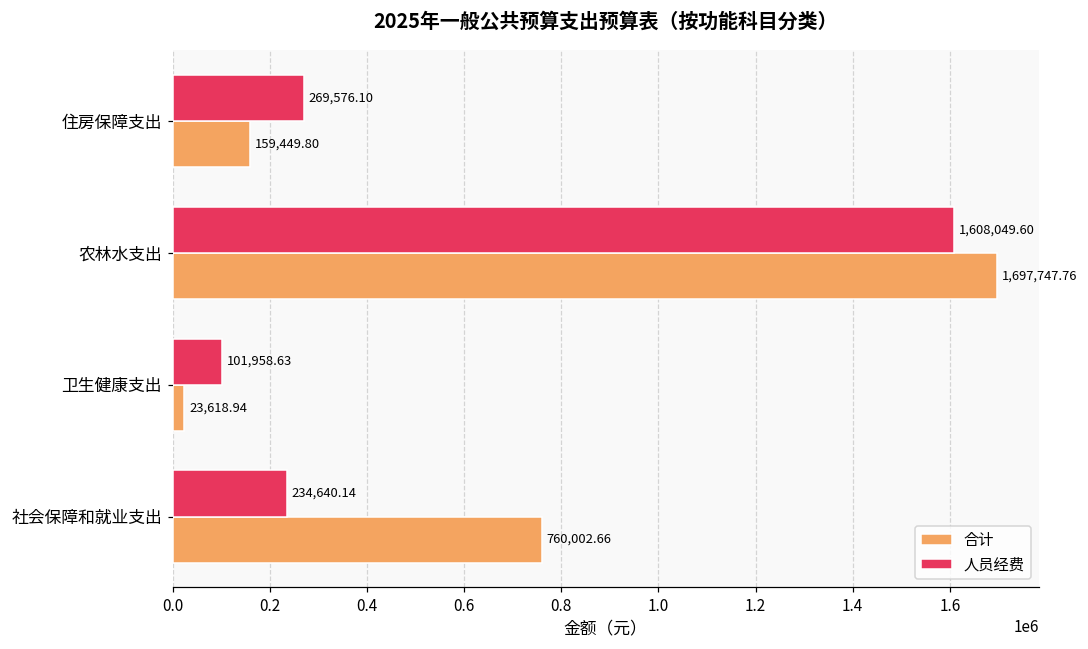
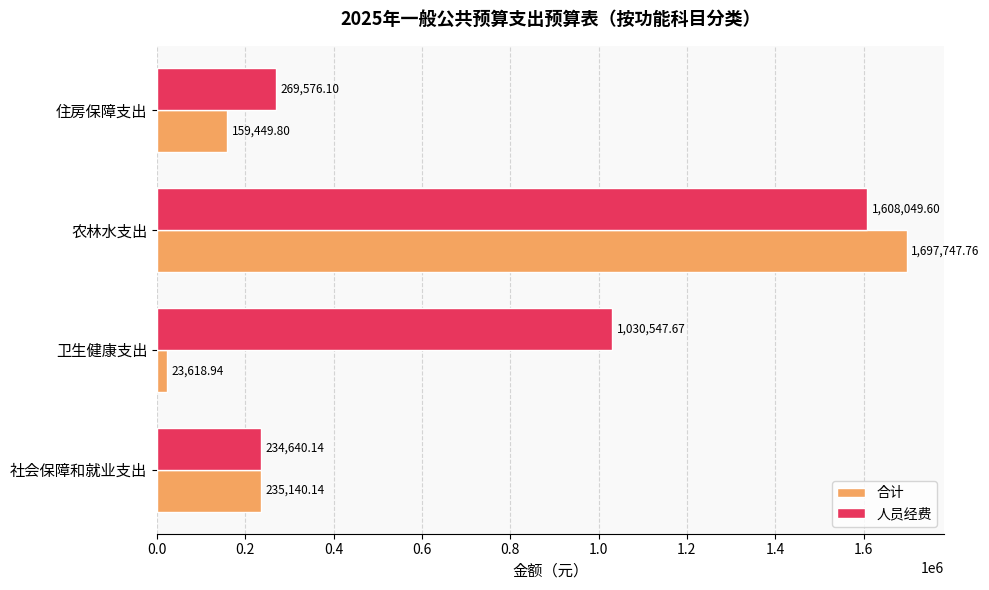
  {
    "合计": {
      "住房保障支出": "159,449.80",
      "农林水支出": "1,697,747.76",
      "卫生健康支出": "23,618.94",
-     "社会保障和就业支出": "760,002.66"
+     "社会保障和就业支出": "235,140.14"
    },
    "人员经费": {
      "住房保障支出": "269,576.10",
      "农林水支出": "1,608,049.60",
-     "卫生健康支出": "101,958.63",
+     "卫生健康支出": "1,030,547.67",
      "社会保障和就业支出": "234,640.14"
    }
  }
